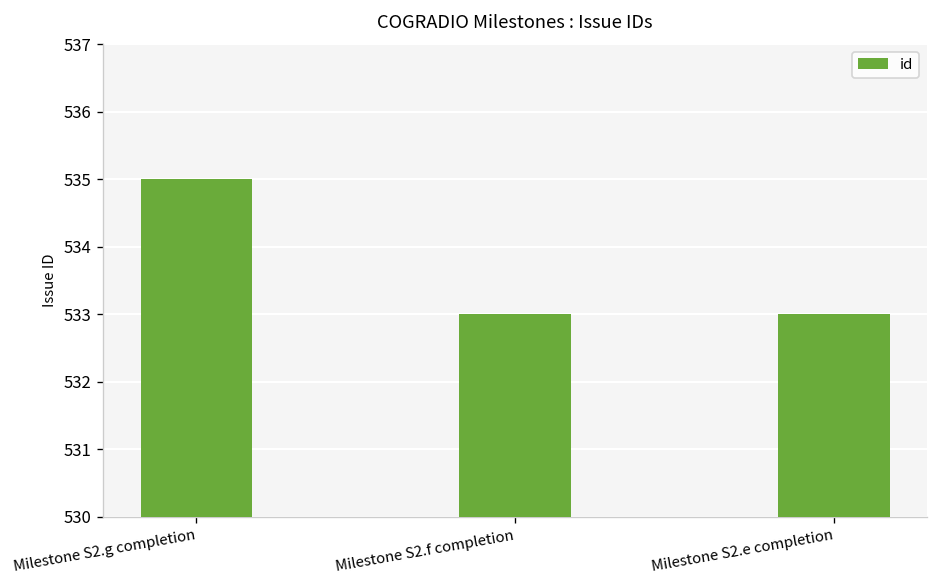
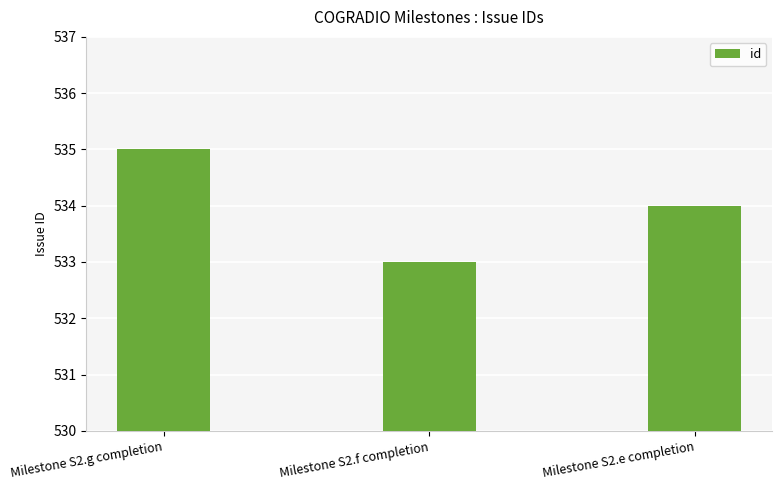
  {
    "Milestone S2.g completion": 535,
    "Milestone S2.f completion": 533,
-   "Milestone S2.e completion": 533
+   "Milestone S2.e completion": 534
  }
